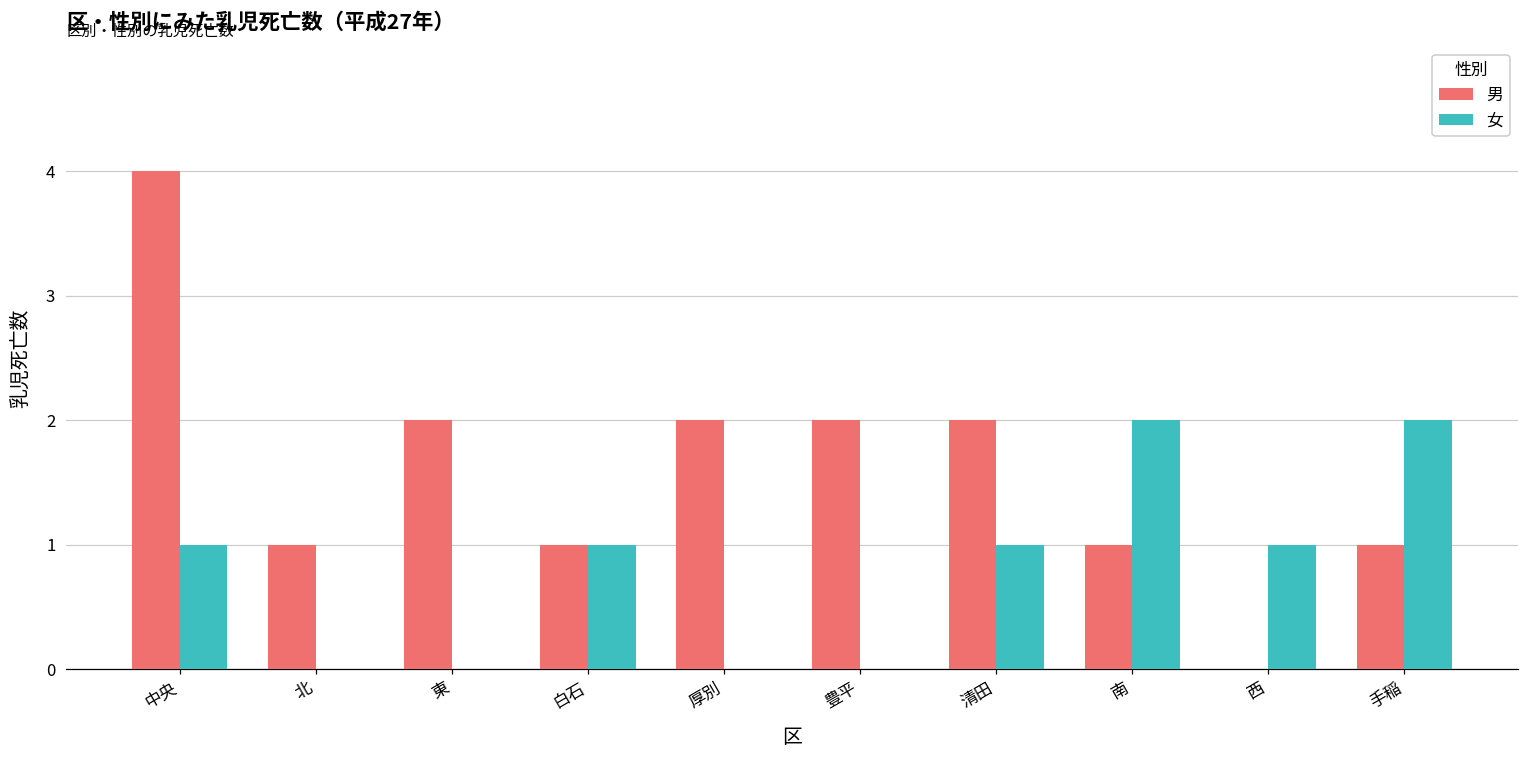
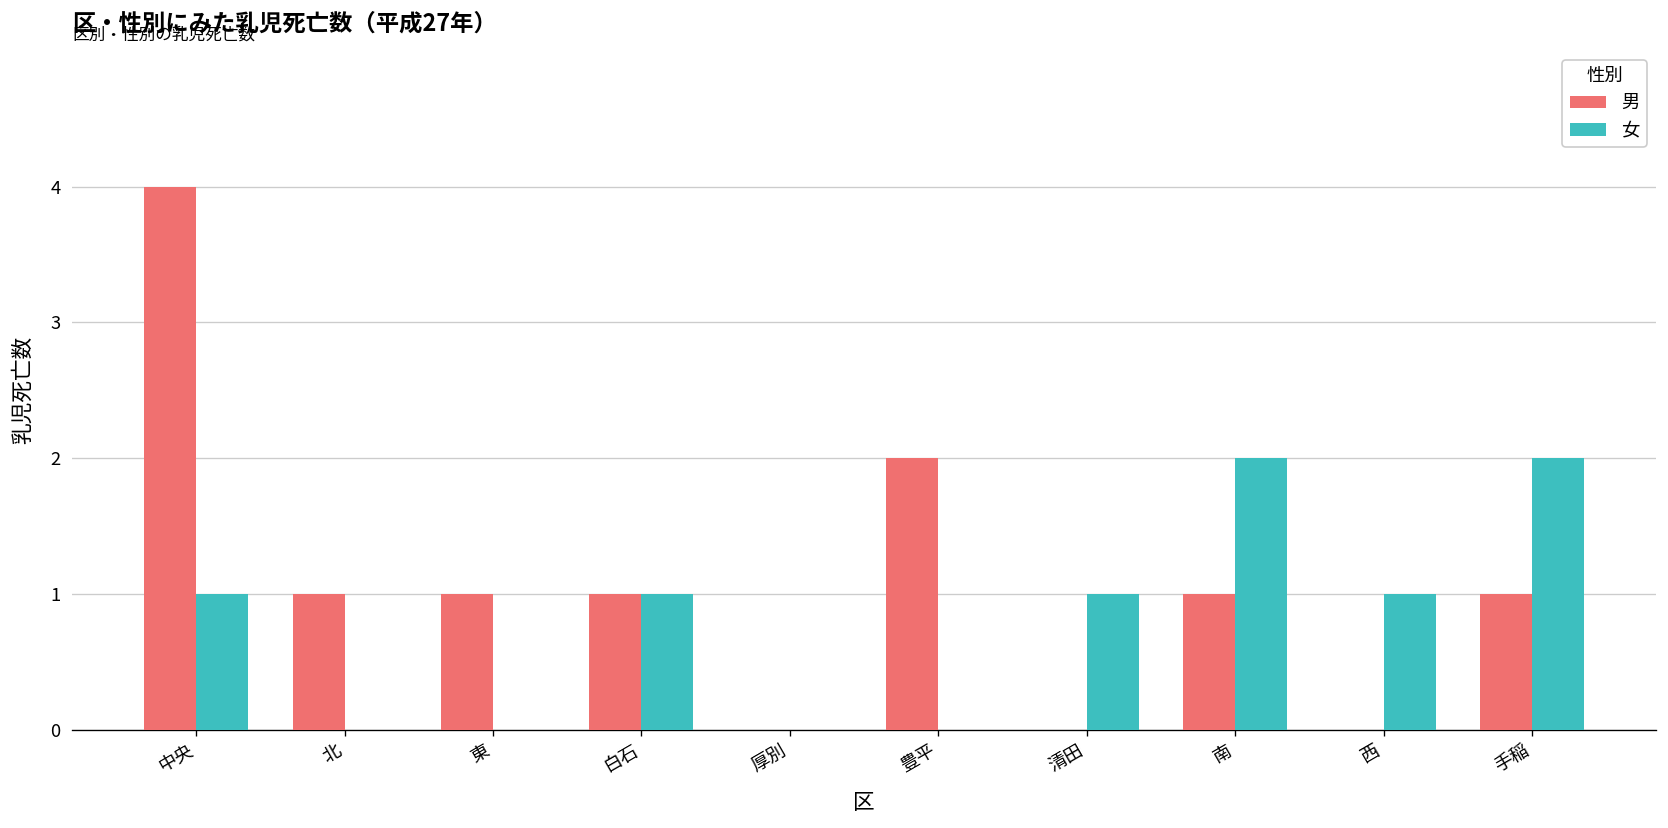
  {
    "男": {
      "中央": 4,
      "北": 1,
-     "東": 2,
+     "東": 1,
      "白石": 1,
-     "厚別": 2,
+     "厚別": 0,
      "豊平": 2,
-     "清田": 2,
+     "清田": 0,
      "南": 1,
      "西": 0,
      "手稲": 1
    },
    "女": {
      "中央": 1,
      "北": 0,
      "東": 0,
      "白石": 1,
      "厚別": 0,
      "豊平": 0,
      "清田": 1,
      "南": 2,
      "西": 1,
      "手稲": 2
    }
  }
